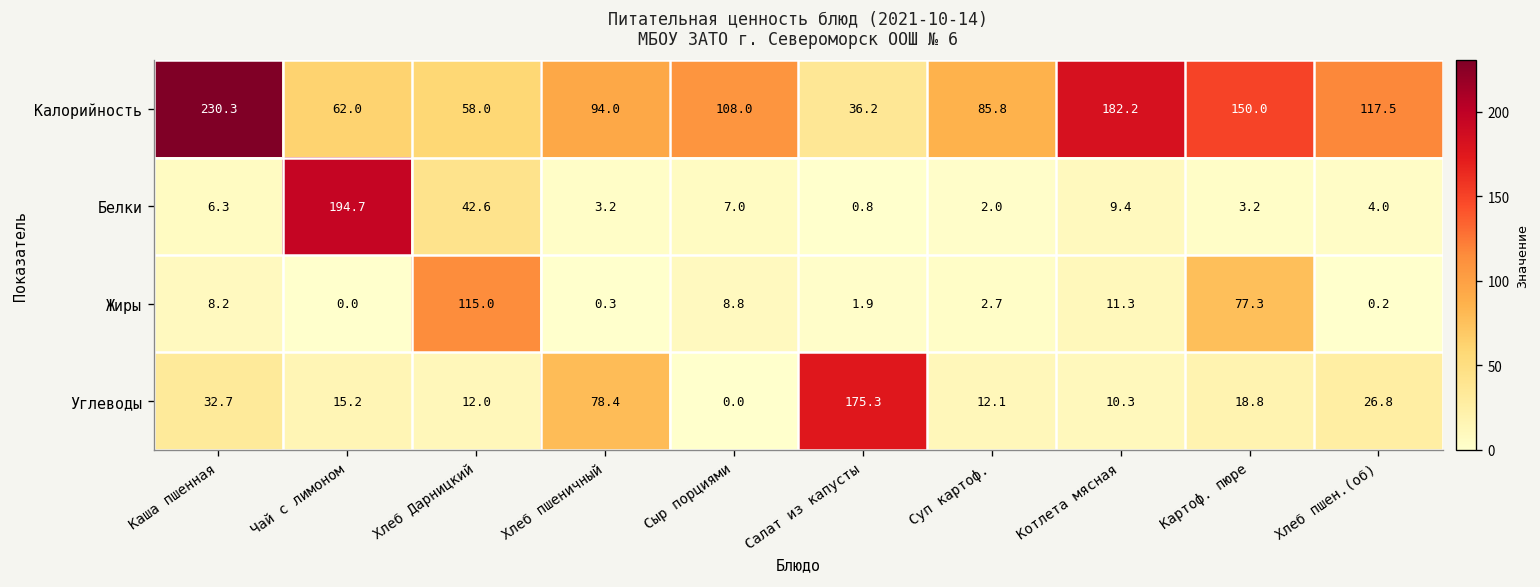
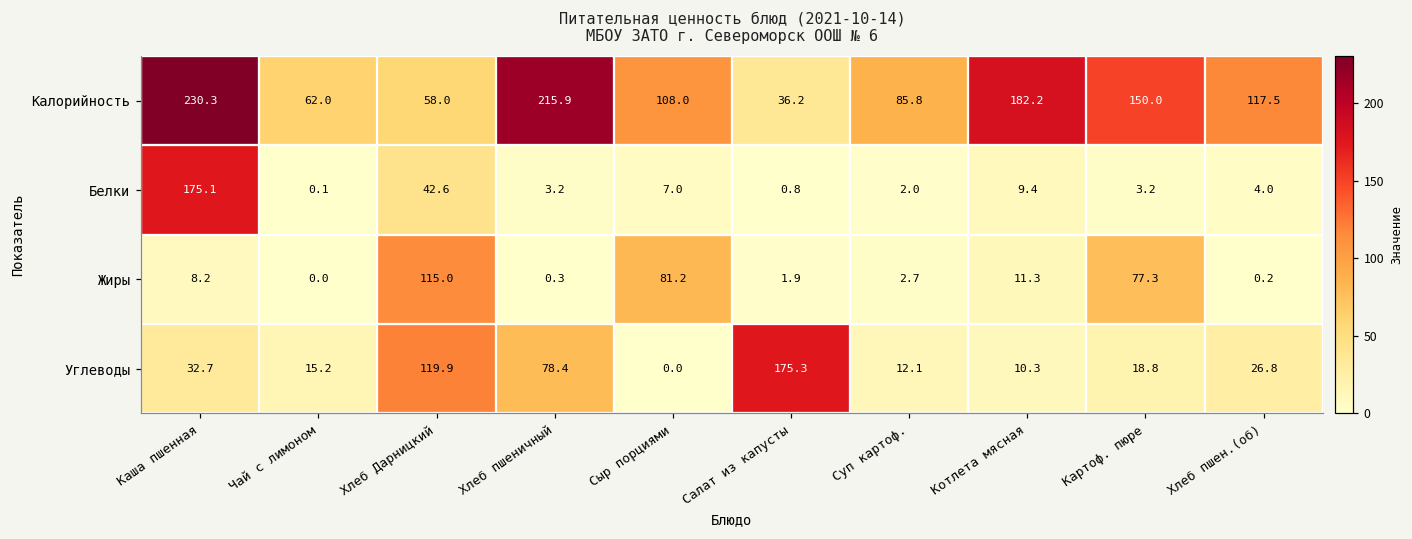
  {
    "Калорийность": {
      "Каша пшенная": 230.3,
      "Чай с лимоном": 62.0,
      "Хлеб Дарницкий": 58.0,
-     "Хлеб пшеничный": 94.0,
+     "Хлеб пшеничный": 215.9,
      "Сыр порциями": 108.0,
      "Салат из капусты": 36.2,
      "Суп картоф.": 85.8,
      "Котлета мясная": 182.2,
      "Картоф. пюре": 150.0,
      "Хлеб пшен.(об)": 117.5
    },
    "Белки": {
-     "Каша пшенная": 6.3,
-     "Чай с лимоном": 194.7,
+     "Каша пшенная": 175.1,
+     "Чай с лимоном": 0.1,
      "Хлеб Дарницкий": 42.6,
      "Хлеб пшеничный": 3.2,
      "Сыр порциями": 7.0,
      "Салат из капусты": 0.8,
      "Суп картоф.": 2.0,
      "Котлета мясная": 9.4,
      "Картоф. пюре": 3.2,
      "Хлеб пшен.(об)": 4.0
    },
    "Жиры": {
      "Каша пшенная": 8.2,
      "Чай с лимоном": 0.0,
      "Хлеб Дарницкий": 115.0,
      "Хлеб пшеничный": 0.3,
-     "Сыр порциями": 8.8,
+     "Сыр порциями": 81.2,
      "Салат из капусты": 1.9,
      "Суп картоф.": 2.7,
      "Котлета мясная": 11.3,
      "Картоф. пюре": 77.3,
      "Хлеб пшен.(об)": 0.2
    },
    "Углеводы": {
      "Каша пшенная": 32.7,
      "Чай с лимоном": 15.2,
-     "Хлеб Дарницкий": 12.0,
+     "Хлеб Дарницкий": 119.9,
      "Хлеб пшеничный": 78.4,
      "Сыр порциями": 0.0,
      "Салат из капусты": 175.3,
      "Суп картоф.": 12.1,
      "Котлета мясная": 10.3,
      "Картоф. пюре": 18.8,
      "Хлеб пшен.(об)": 26.8
    }
  }
